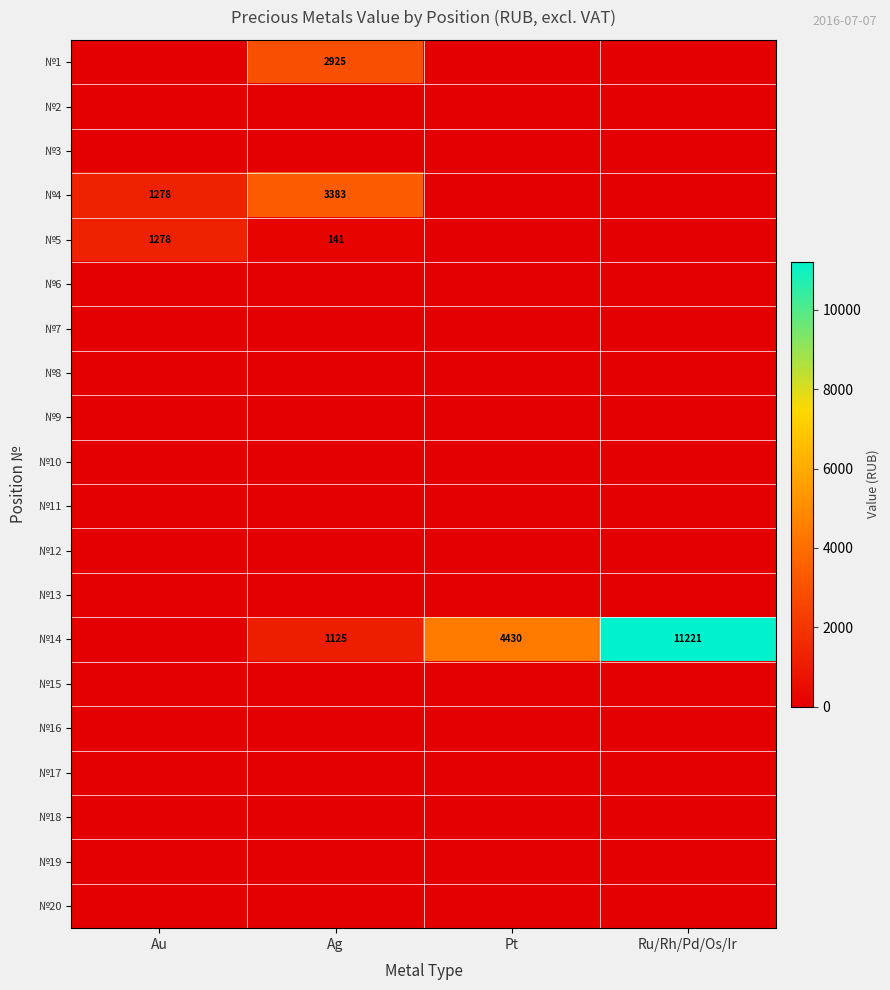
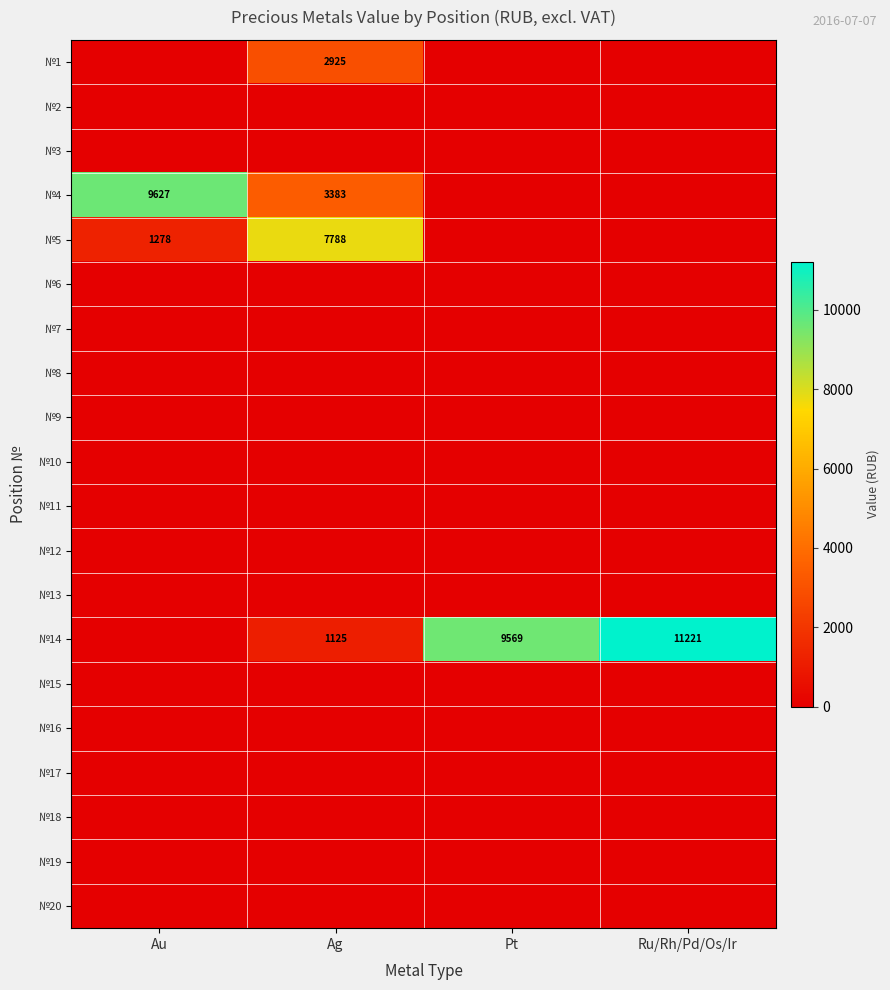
  {
    "№1": {
      "Ag": 2925
    },
    "№4": {
-     "Au": 1278,
+     "Au": 9627,
      "Ag": 3383
    },
    "№5": {
      "Au": 1278,
-     "Ag": 141
+     "Ag": 7788
    },
    "№14": {
      "Ag": 1125,
-     "Pt": 4430,
+     "Pt": 9569,
      "Ru/Rh/Pd/Os/Ir": 11221
    }
  }
